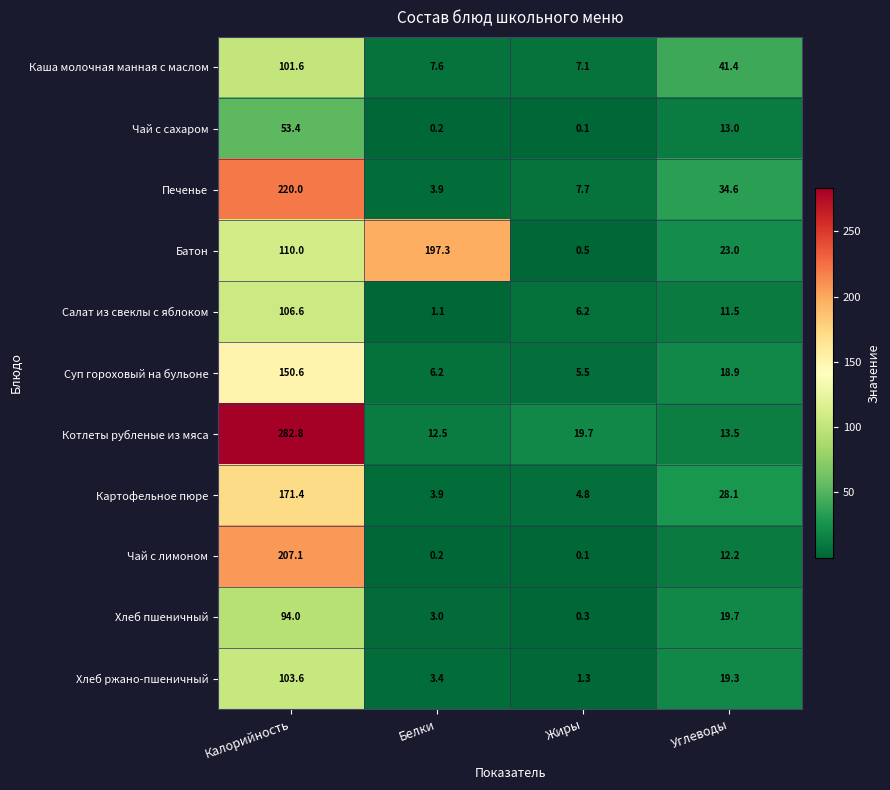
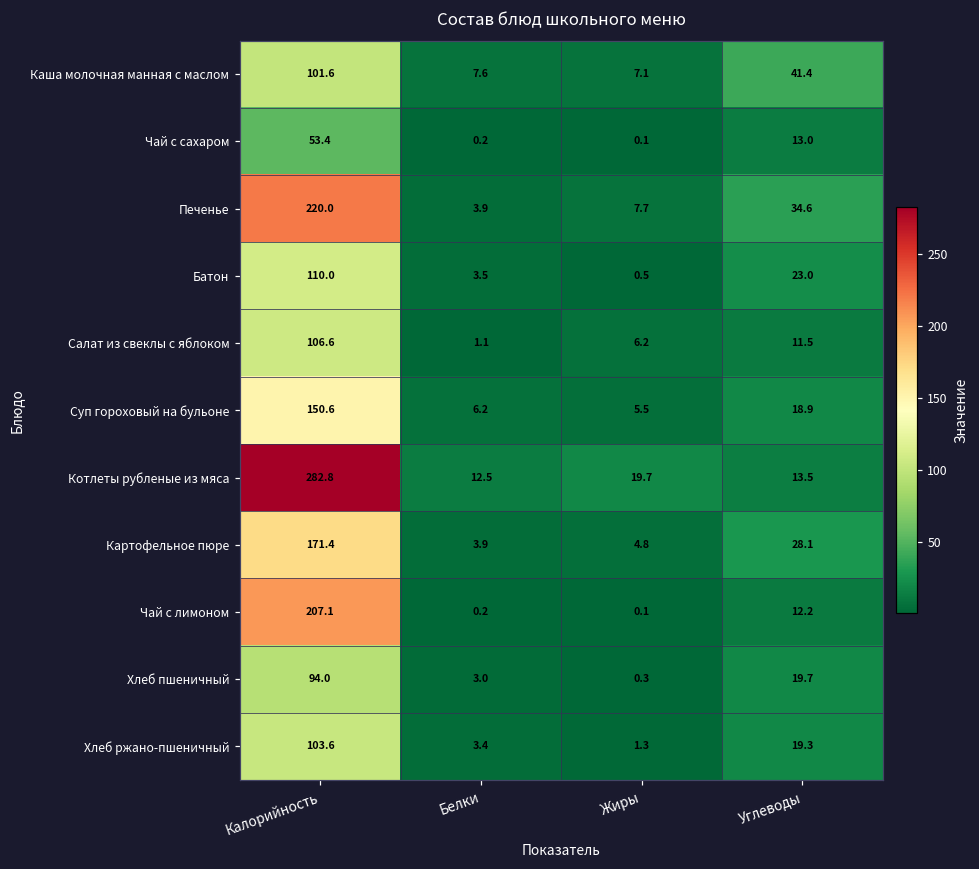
  {
    "Каша молочная манная с маслом": {
      "Калорийность": 101.6,
      "Белки": 7.6,
      "Жиры": 7.1,
      "Углеводы": 41.4
    },
    "Чай с сахаром": {
      "Калорийность": 53.4,
      "Белки": 0.2,
      "Жиры": 0.1,
      "Углеводы": 13.0
    },
    "Печенье": {
      "Калорийность": 220.0,
      "Белки": 3.9,
      "Жиры": 7.7,
      "Углеводы": 34.6
    },
    "Батон": {
      "Калорийность": 110.0,
-     "Белки": 197.3,
+     "Белки": 3.5,
      "Жиры": 0.5,
      "Углеводы": 23.0
    },
    "Салат из свеклы с яблоком": {
      "Калорийность": 106.6,
      "Белки": 1.1,
      "Жиры": 6.2,
      "Углеводы": 11.5
    },
    "Суп гороховый на бульоне": {
      "Калорийность": 150.6,
      "Белки": 6.2,
      "Жиры": 5.5,
      "Углеводы": 18.9
    },
    "Котлеты рубленые из мяса": {
      "Калорийность": 282.8,
      "Белки": 12.5,
      "Жиры": 19.7,
      "Углеводы": 13.5
    },
    "Картофельное пюре": {
      "Калорийность": 171.4,
      "Белки": 3.9,
      "Жиры": 4.8,
      "Углеводы": 28.1
    },
    "Чай с лимоном": {
      "Калорийность": 207.1,
      "Белки": 0.2,
      "Жиры": 0.1,
      "Углеводы": 12.2
    },
    "Хлеб пшеничный": {
      "Калорийность": 94.0,
      "Белки": 3.0,
      "Жиры": 0.3,
      "Углеводы": 19.7
    },
    "Хлеб ржано-пшеничный": {
      "Калорийность": 103.6,
      "Белки": 3.4,
      "Жиры": 1.3,
      "Углеводы": 19.3
    }
  }
